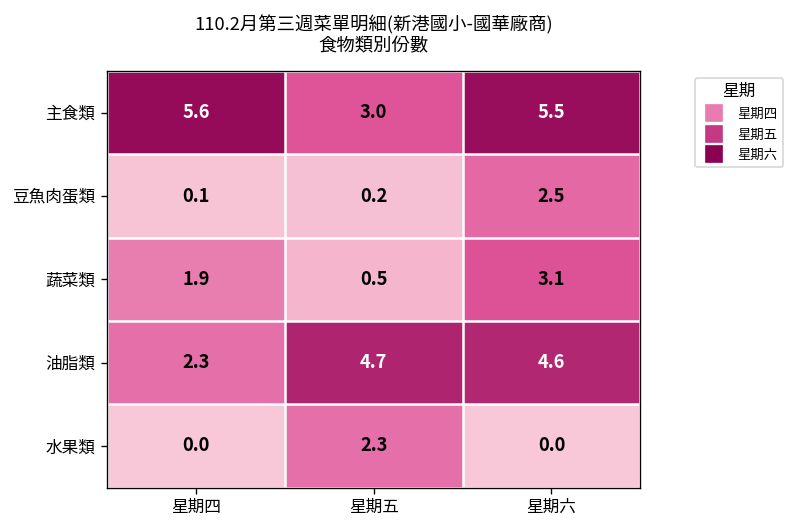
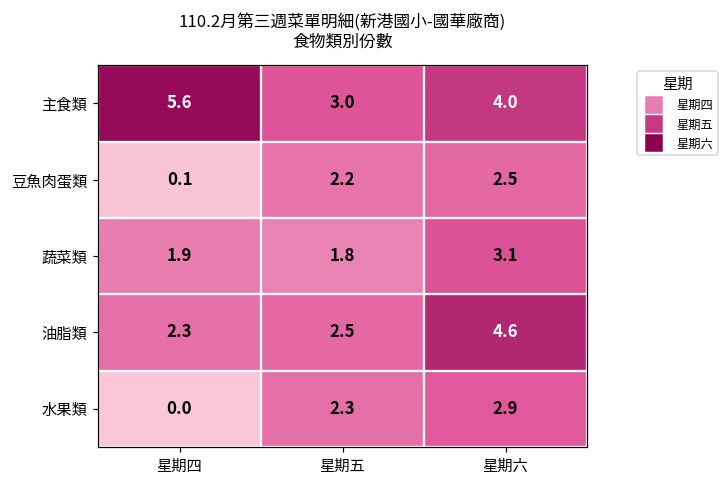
  {
    "主食類": {
      "星期四": 5.6,
      "星期五": 3.0,
-     "星期六": 5.5
+     "星期六": 4.0
    },
    "豆魚肉蛋類": {
      "星期四": 0.1,
-     "星期五": 0.2,
+     "星期五": 2.2,
      "星期六": 2.5
    },
    "蔬菜類": {
      "星期四": 1.9,
-     "星期五": 0.5,
+     "星期五": 1.8,
      "星期六": 3.1
    },
    "油脂類": {
      "星期四": 2.3,
-     "星期五": 4.7,
+     "星期五": 2.5,
      "星期六": 4.6
    },
    "水果類": {
      "星期四": 0.0,
      "星期五": 2.3,
-     "星期六": 0.0
+     "星期六": 2.9
    }
  }
